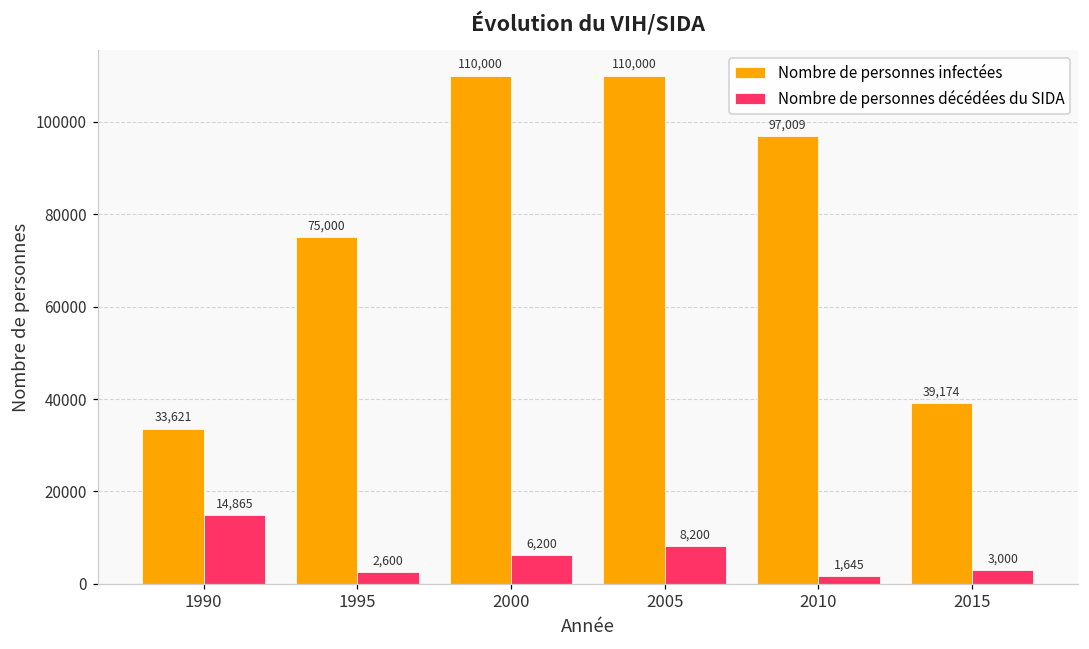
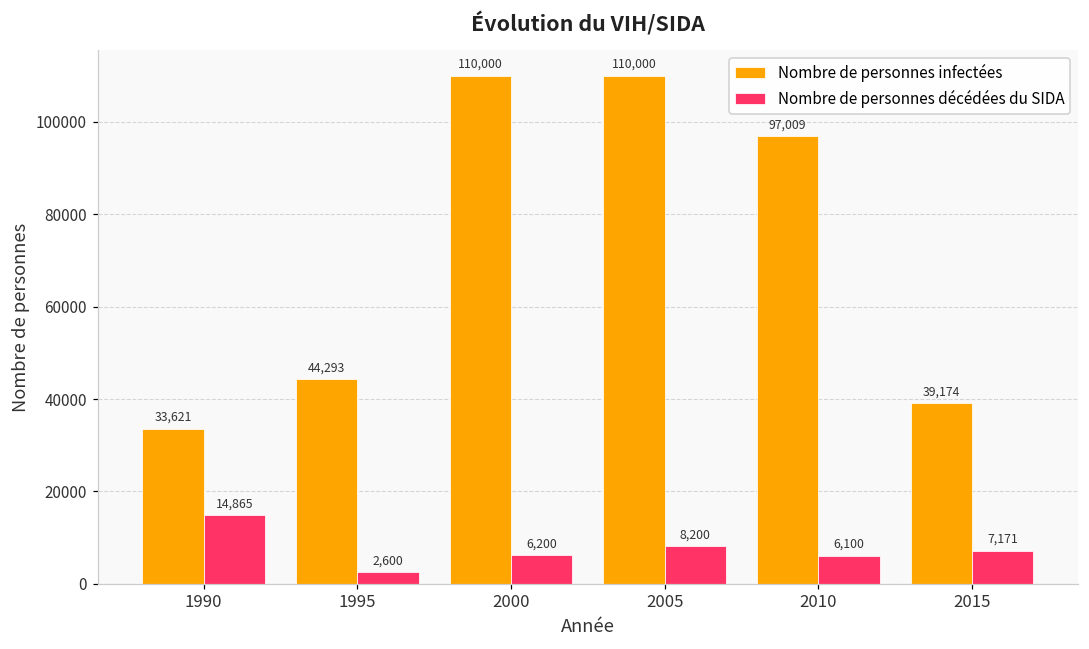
  {
    "Nombre de personnes infectées": {
      "1990": "33,621",
-     "1995": "75,000",
+     "1995": "44,293",
      "2000": "110,000",
      "2005": "110,000",
      "2010": "97,009",
      "2015": "39,174"
    },
    "Nombre de personnes décédées du SIDA": {
      "1990": "14,865",
      "1995": "2,600",
      "2000": "6,200",
      "2005": "8,200",
-     "2010": "1,645",
-     "2015": "3,000"
+     "2010": "6,100",
+     "2015": "7,171"
    }
  }
